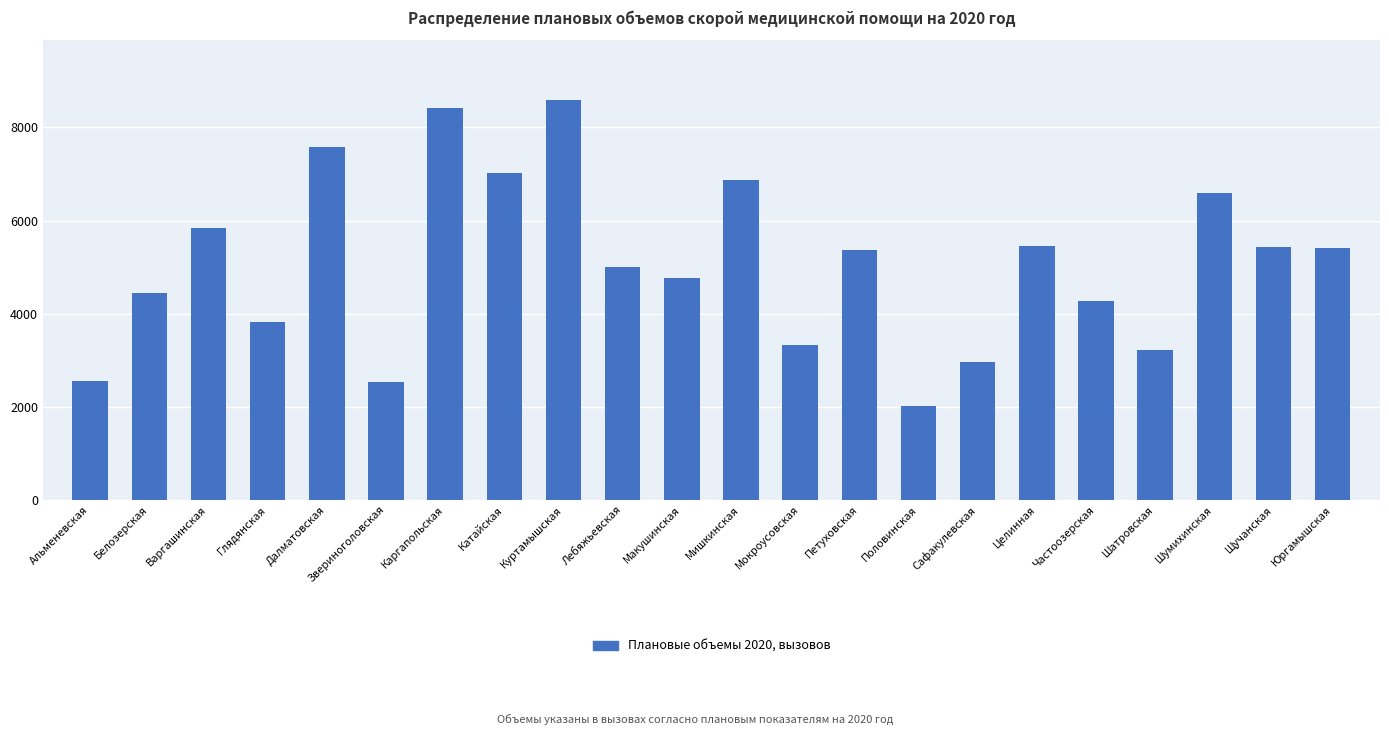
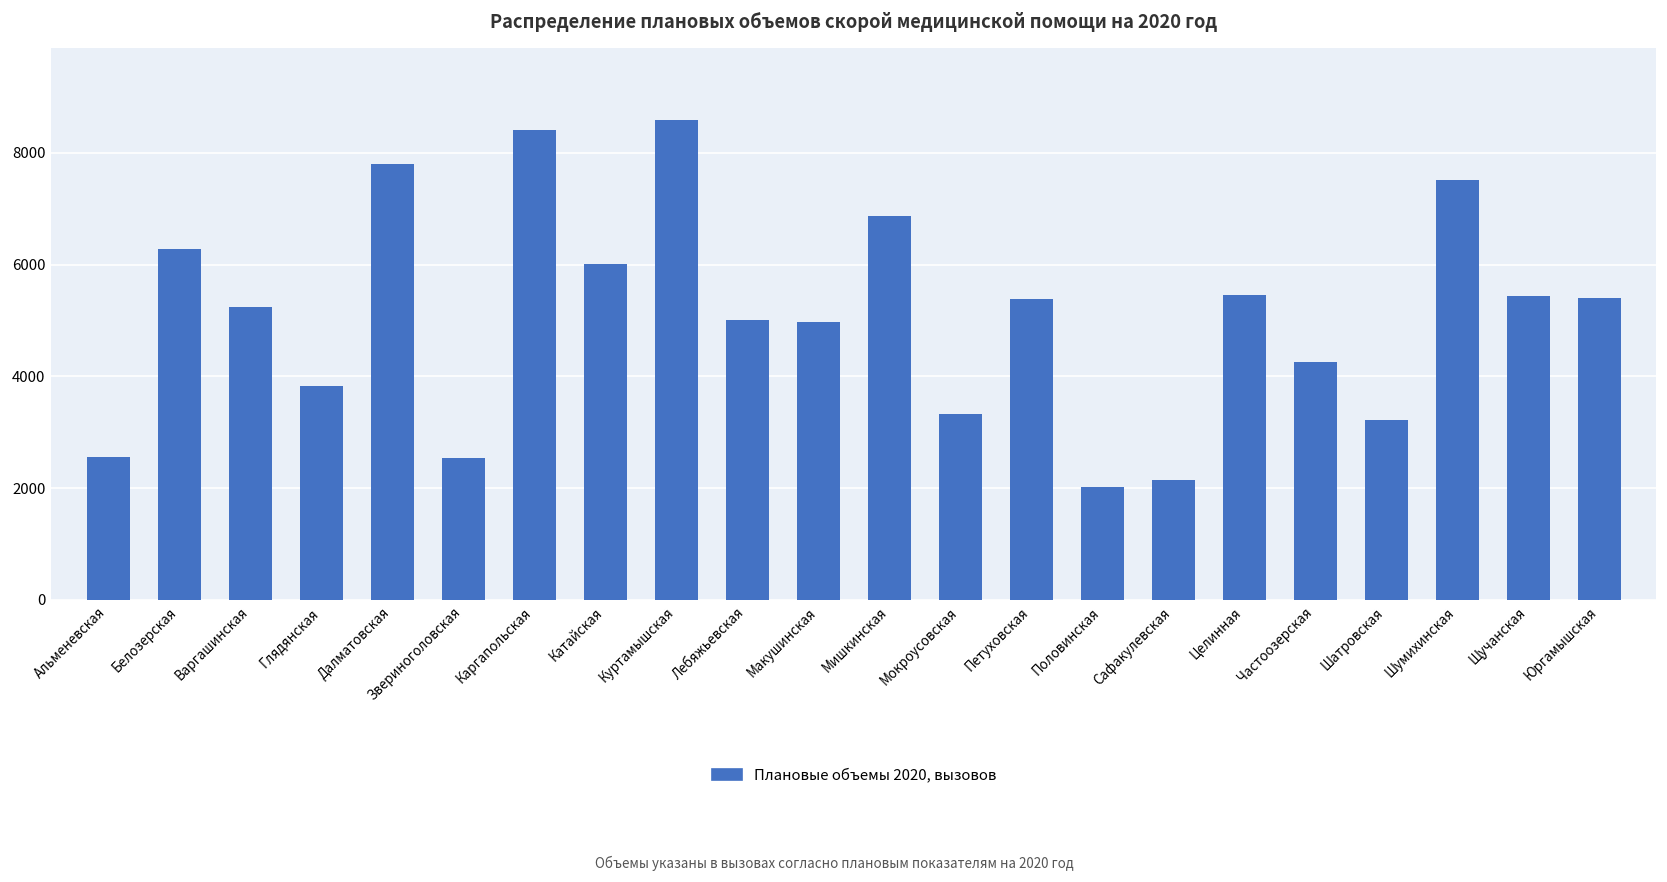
  {
    "Альменевская": 2600,
-   "Белозерская": 4400,
-   "Варгашинская": 5800,
+   "Белозерская": 6300,
+   "Варгашинская": 5200,
    "Глядянская": 3800,
-   "Далматовская": 7600,
+   "Далматовская": 7800,
    "Звериноголовская": 2500,
    "Каргапольская": 8400,
-   "Катайская": 7000,
+   "Катайская": 6000,
    "Куртамышская": 8600,
    "Лебяжьевская": 5000,
-   "Макушинская": 4800,
+   "Макушинская": 5000,
    "Мишкинская": 6900,
    "Мокроусовская": 3300,
    "Петуховская": 5400,
    "Половинская": 2000,
-   "Сафакулевская": 3000,
+   "Сафакулевская": 2100,
    "Целинная": 5500,
    "Частоозерская": 4300,
    "Шатровская": 3200,
-   "Шумихинская": 6600,
+   "Шумихинская": 7500,
    "Щучанская": 5400,
    "Юргамышская": 5400
  }
